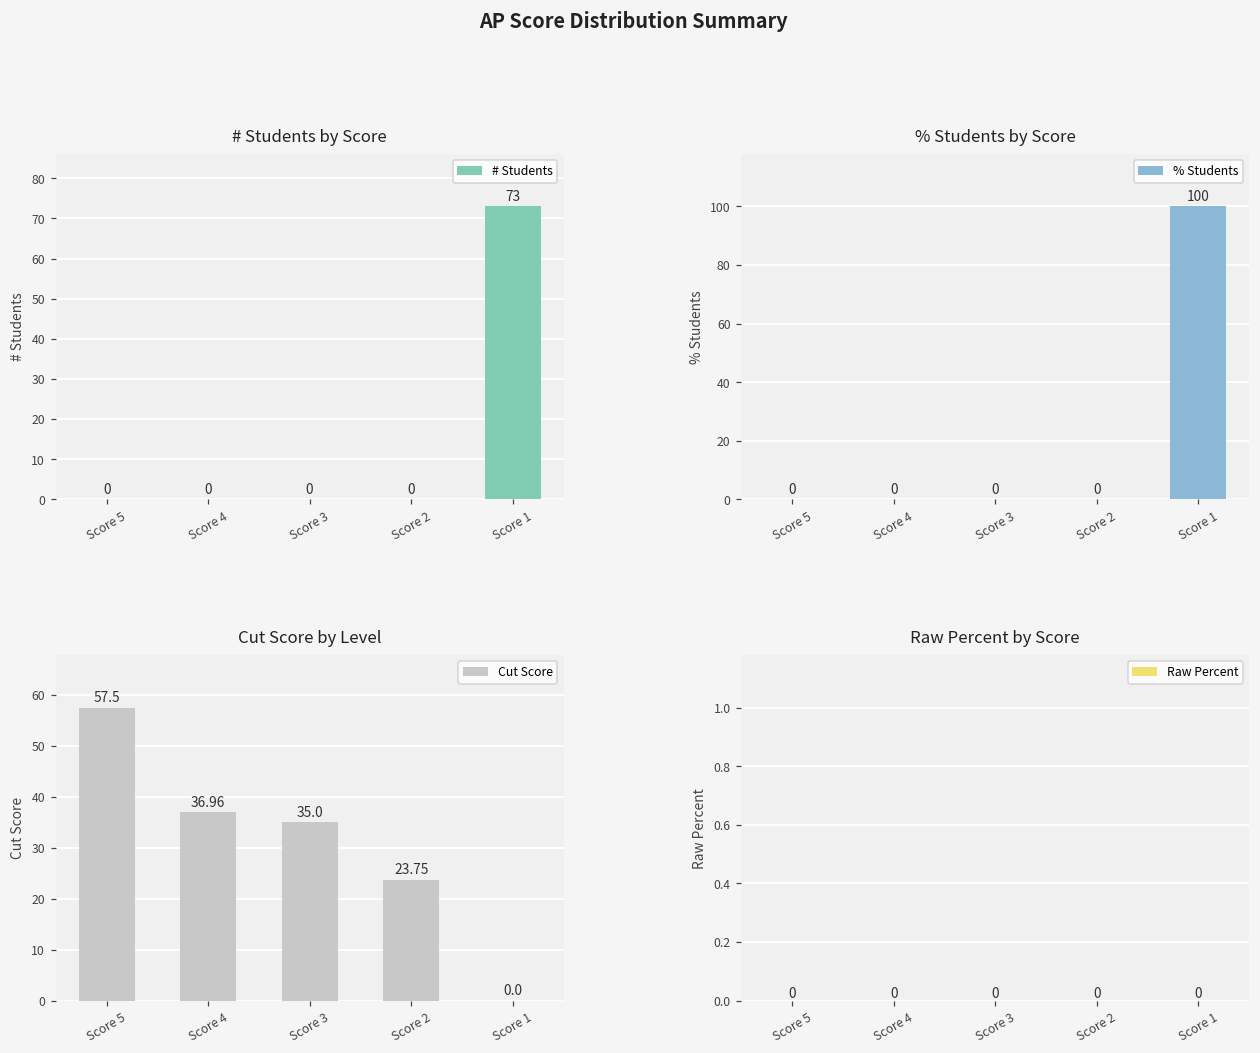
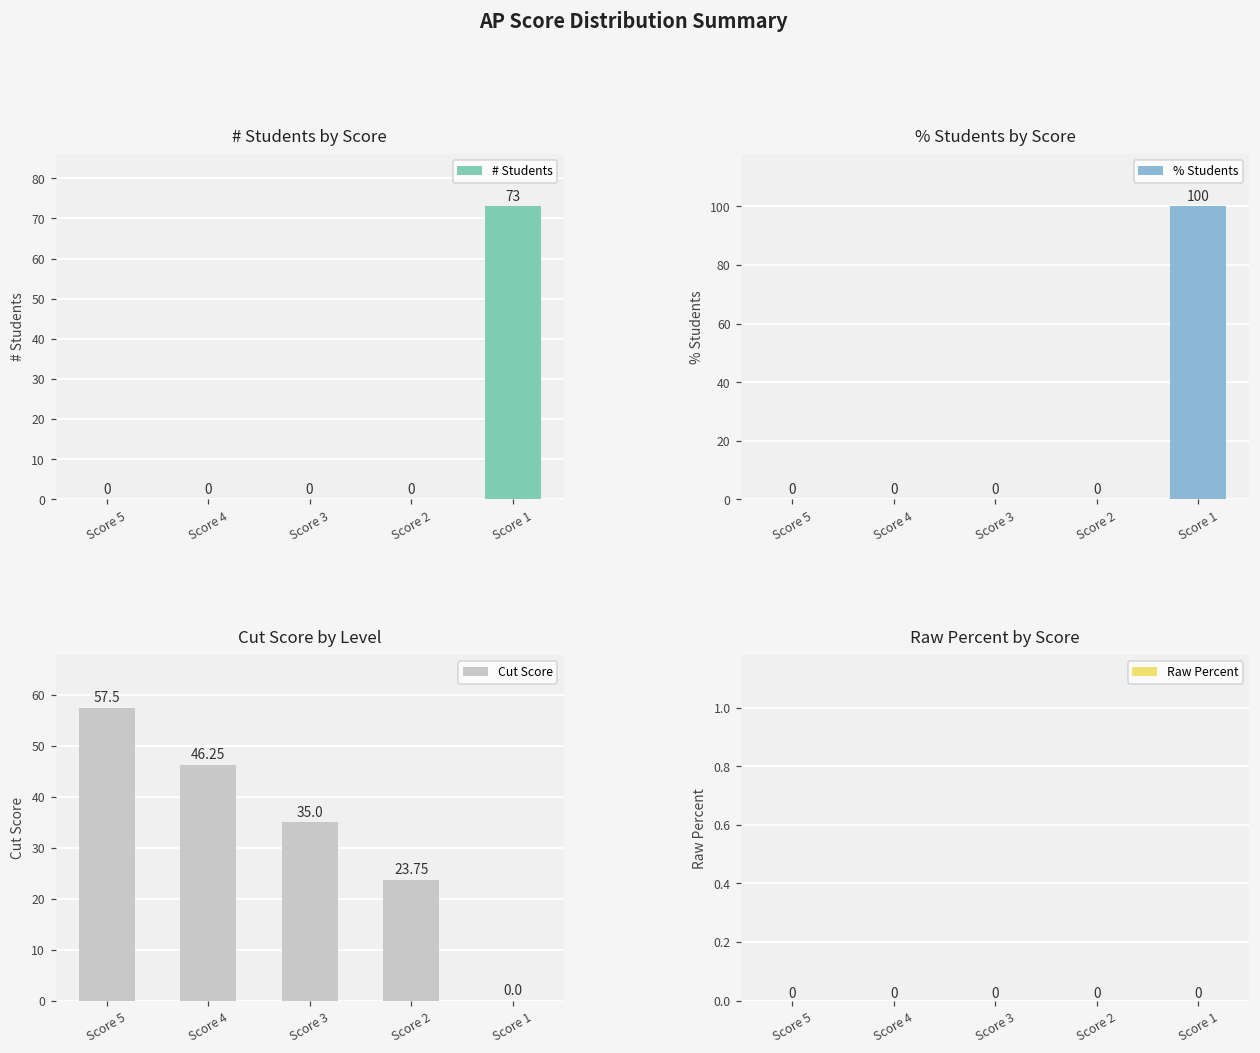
  {
    "# Students by Score": {
      "Score 5": 0,
      "Score 4": 0,
      "Score 3": 0,
      "Score 2": 0,
      "Score 1": 73
    },
    "% Students by Score": {
      "Score 5": 0,
      "Score 4": 0,
      "Score 3": 0,
      "Score 2": 0,
      "Score 1": 100
    },
    "Cut Score by Level": {
      "Score 5": 57.5,
-     "Score 4": 36.96,
+     "Score 4": 46.25,
      "Score 3": 35.0,
      "Score 2": 23.75,
      "Score 1": 0.0
    },
    "Raw Percent by Score": {
      "Score 5": 0,
      "Score 4": 0,
      "Score 3": 0,
      "Score 2": 0,
      "Score 1": 0
    }
  }
